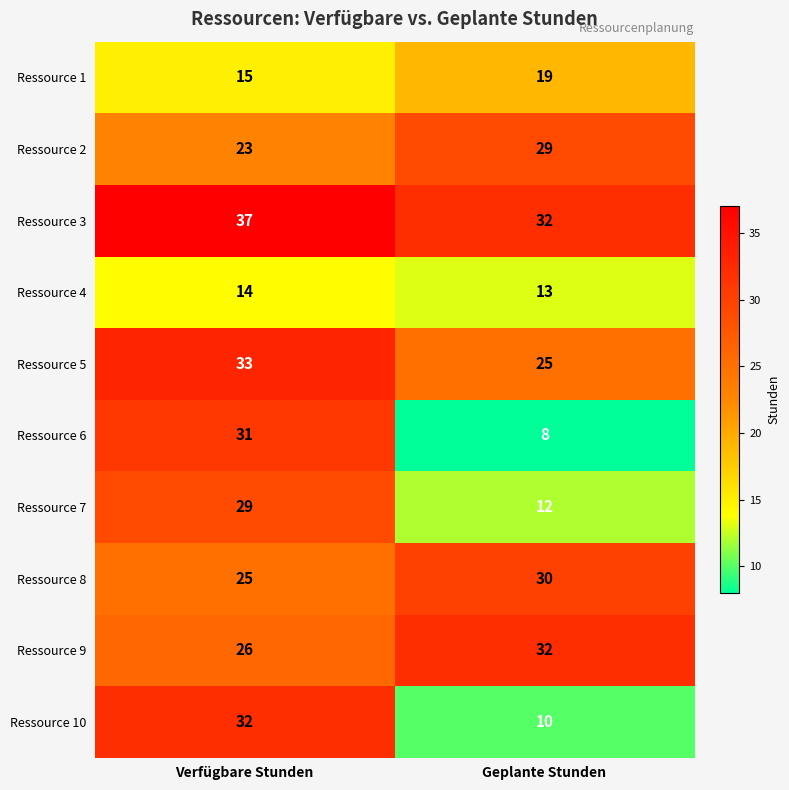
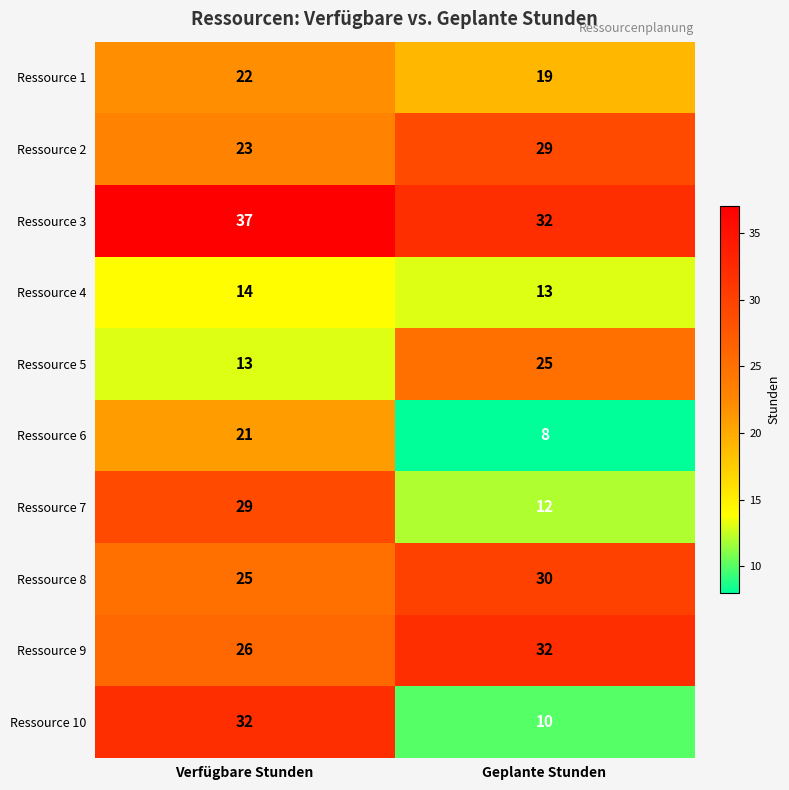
  {
    "Ressource 1": {
-     "Verfügbare Stunden": 15,
+     "Verfügbare Stunden": 22,
      "Geplante Stunden": 19
    },
    "Ressource 2": {
      "Verfügbare Stunden": 23,
      "Geplante Stunden": 29
    },
    "Ressource 3": {
      "Verfügbare Stunden": 37,
      "Geplante Stunden": 32
    },
    "Ressource 4": {
      "Verfügbare Stunden": 14,
      "Geplante Stunden": 13
    },
    "Ressource 5": {
-     "Verfügbare Stunden": 33,
+     "Verfügbare Stunden": 13,
      "Geplante Stunden": 25
    },
    "Ressource 6": {
-     "Verfügbare Stunden": 31,
+     "Verfügbare Stunden": 21,
      "Geplante Stunden": 8
    },
    "Ressource 7": {
      "Verfügbare Stunden": 29,
      "Geplante Stunden": 12
    },
    "Ressource 8": {
      "Verfügbare Stunden": 25,
      "Geplante Stunden": 30
    },
    "Ressource 9": {
      "Verfügbare Stunden": 26,
      "Geplante Stunden": 32
    },
    "Ressource 10": {
      "Verfügbare Stunden": 32,
      "Geplante Stunden": 10
    }
  }
